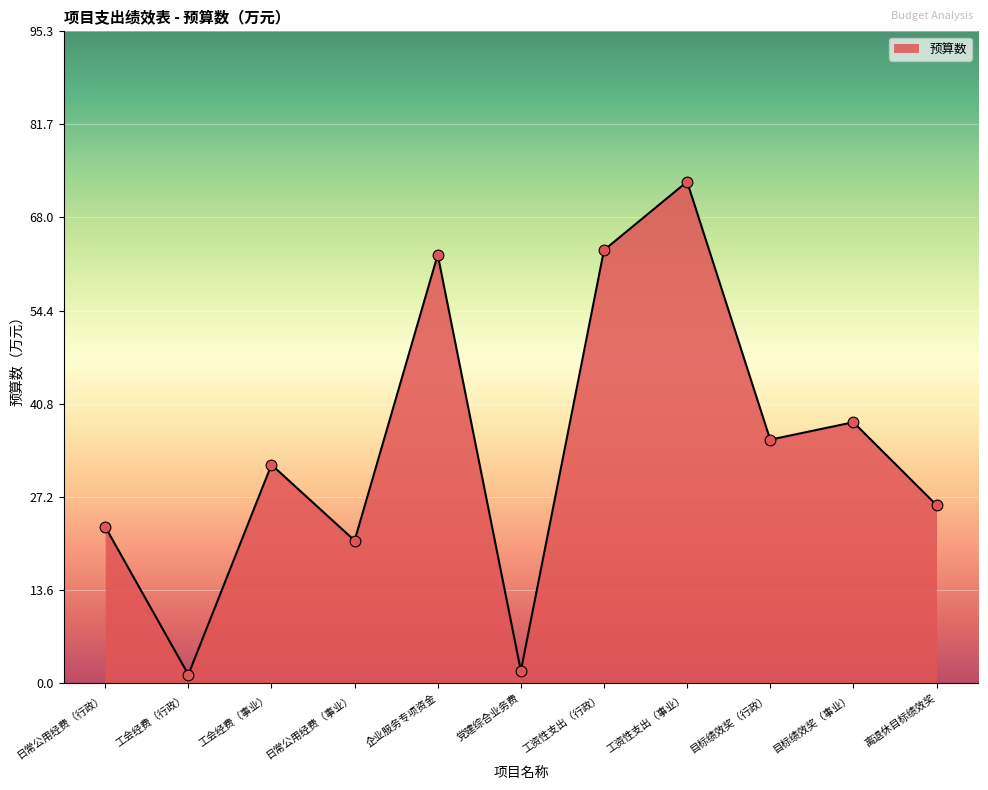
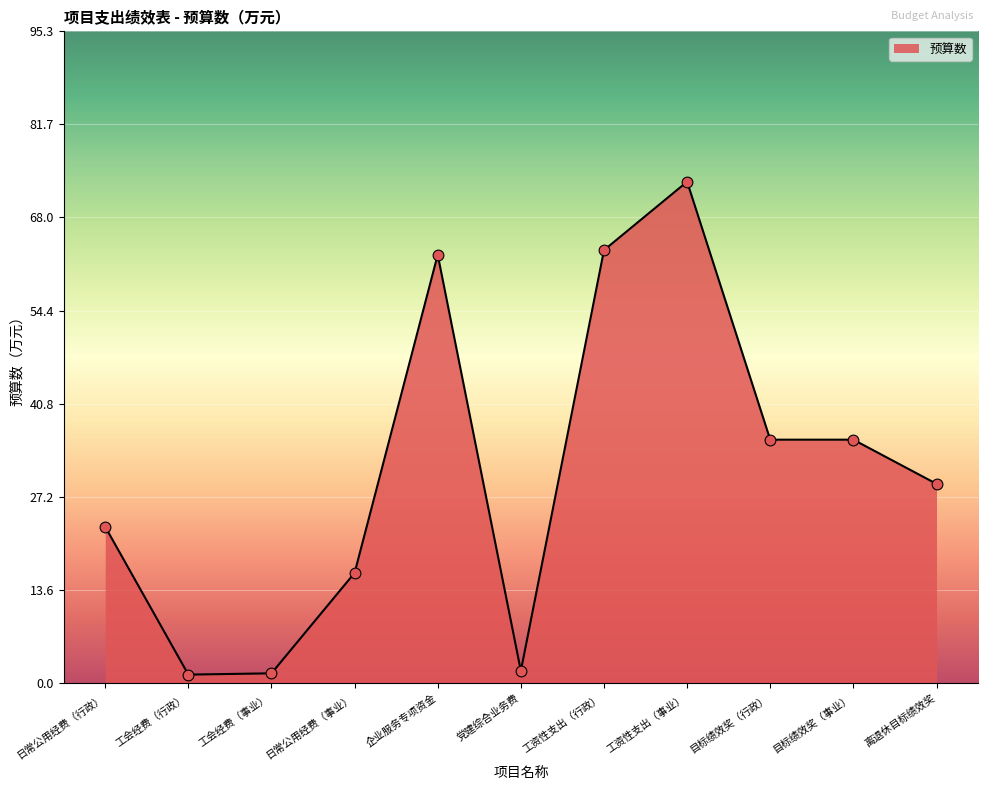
  {
    "日常公用经费（行政）": 23,
    "工会经费（行政）": 1,
-   "工会经费（事业）": 32,
-   "日常公用经费（事业）": 21,
+   "工会经费（事业）": 1,
+   "日常公用经费（事业）": 16,
    "企业服务专项资金": 63,
    "党建综合业务费": 2,
    "工资性支出（行政）": 63,
    "工资性支出（事业）": 73,
    "目标绩效奖（行政）": 36,
-   "目标绩效奖（事业）": 38,
-   "离退休目标绩效奖": 26
+   "目标绩效奖（事业）": 36,
+   "离退休目标绩效奖": 29
  }
